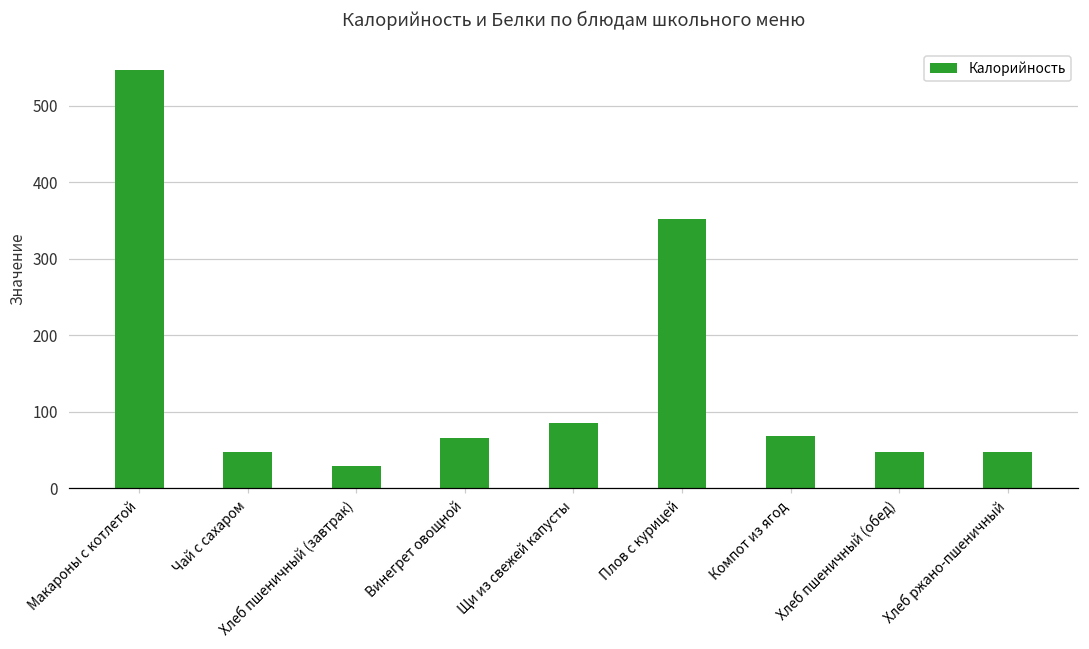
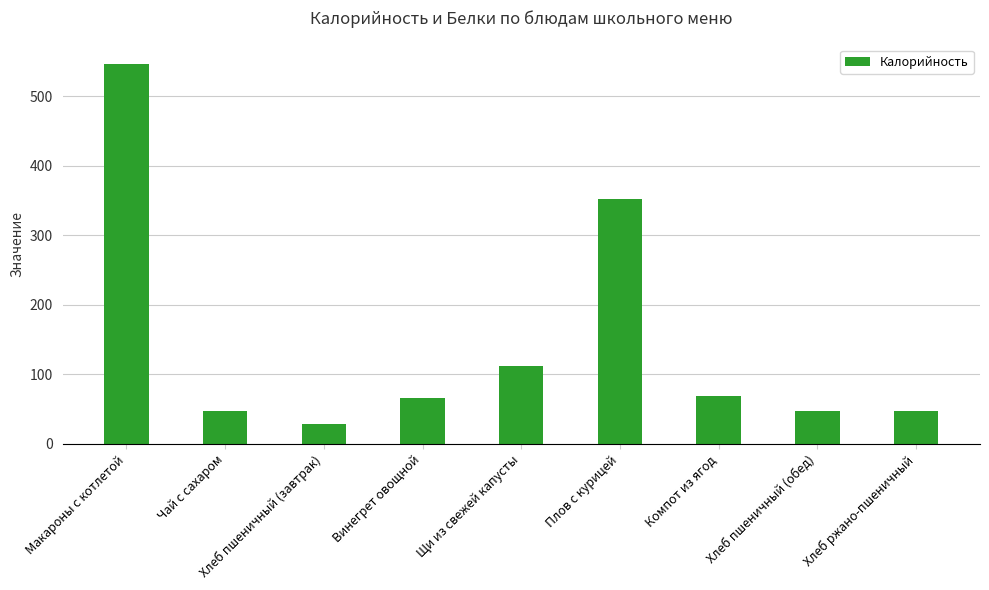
  {
    "Макароны с котлетой": 550,
    "Чай с сахаром": 50,
    "Хлеб пшеничный (завтрак)": 30,
    "Винегрет овощной": 70,
-   "Щи из свежей капусты": 90,
+   "Щи из свежей капусты": 110,
    "Плов с курицей": 350,
    "Компот из ягод": 70,
    "Хлеб пшеничный (обед)": 50,
    "Хлеб ржано-пшеничный": 50
  }
